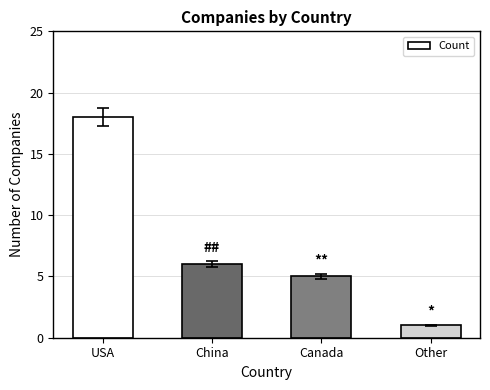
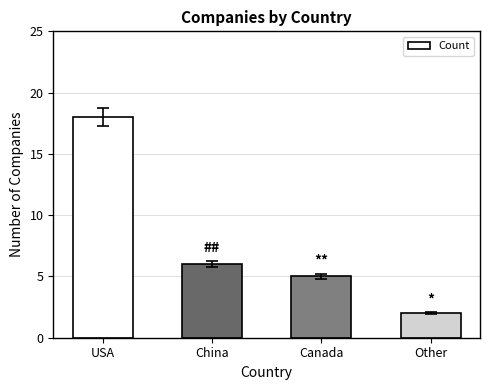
  {
    "Count": {
      "USA": 18,
      "China": 6,
      "Canada": 5,
-     "Other": 1
+     "Other": 2
    }
  }
